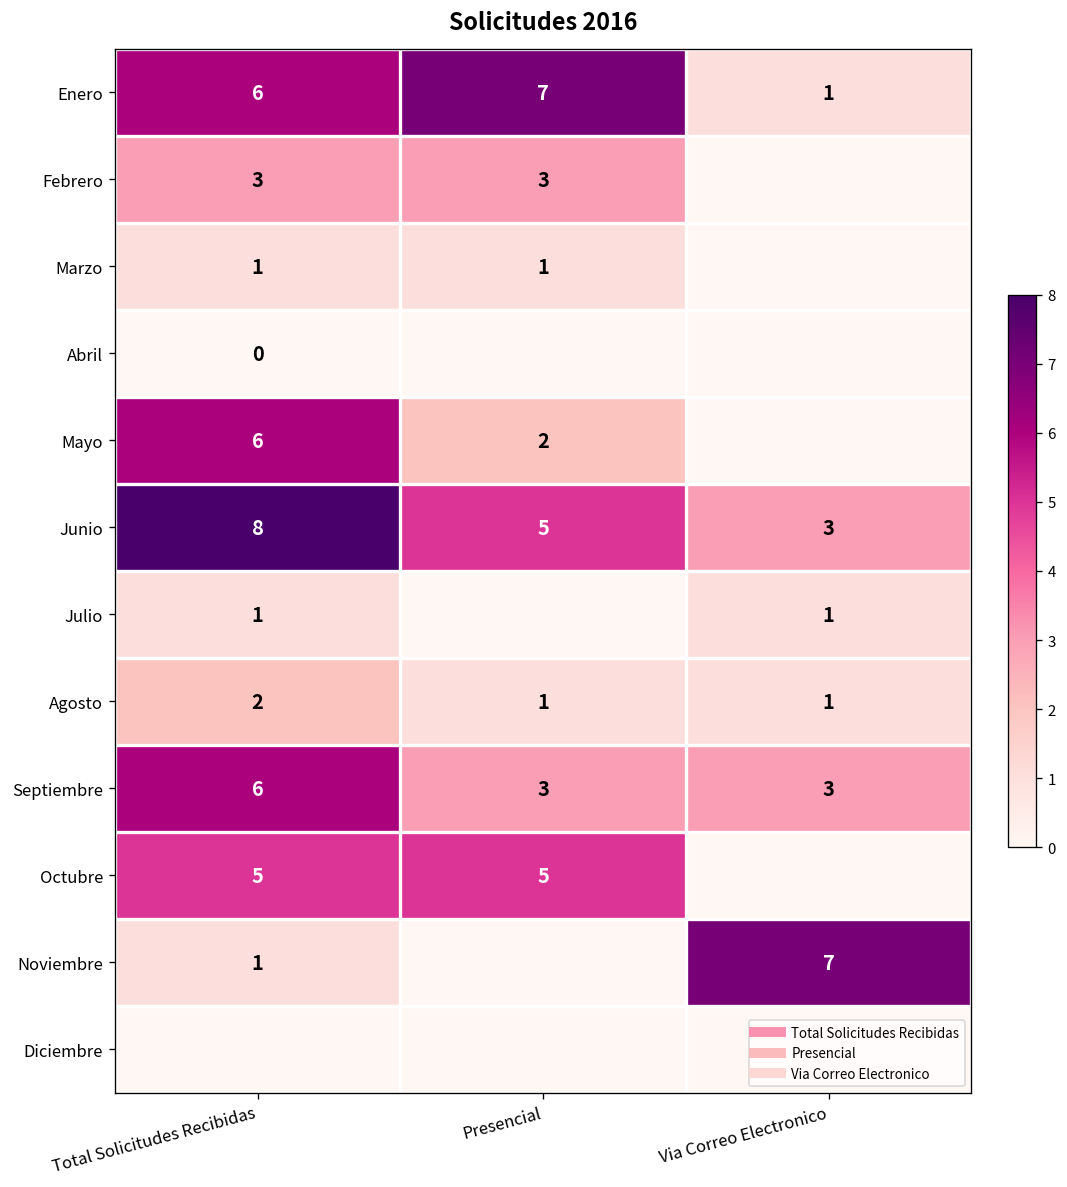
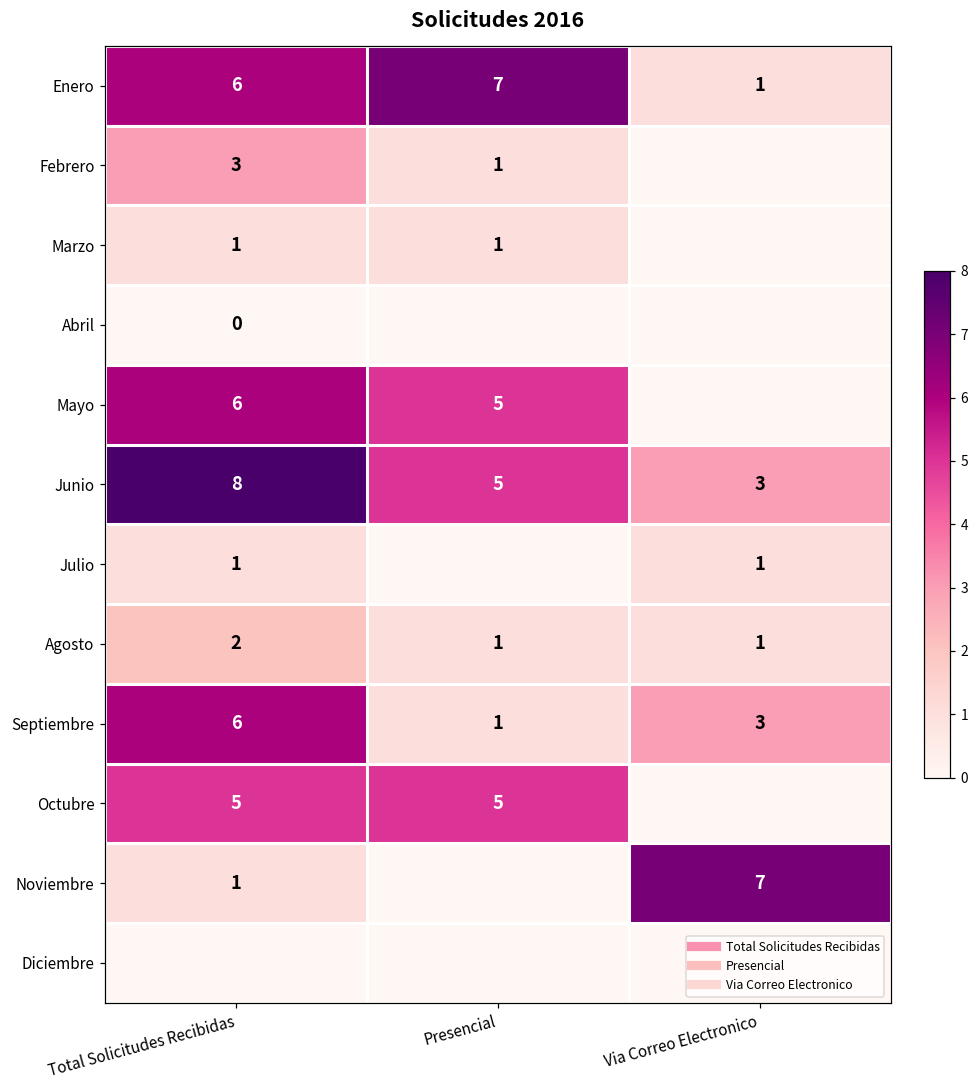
  {
    "Enero": {
      "Total Solicitudes Recibidas": 6,
      "Presencial": 7,
      "Via Correo Electronico": 1
    },
    "Febrero": {
      "Total Solicitudes Recibidas": 3,
-     "Presencial": 3
+     "Presencial": 1
    },
    "Marzo": {
      "Total Solicitudes Recibidas": 1,
      "Presencial": 1
    },
    "Abril": {
      "Total Solicitudes Recibidas": 0
    },
    "Mayo": {
      "Total Solicitudes Recibidas": 6,
-     "Presencial": 2
+     "Presencial": 5
    },
    "Junio": {
      "Total Solicitudes Recibidas": 8,
      "Presencial": 5,
      "Via Correo Electronico": 3
    },
    "Julio": {
      "Total Solicitudes Recibidas": 1,
      "Via Correo Electronico": 1
    },
    "Agosto": {
      "Total Solicitudes Recibidas": 2,
      "Presencial": 1,
      "Via Correo Electronico": 1
    },
    "Septiembre": {
      "Total Solicitudes Recibidas": 6,
-     "Presencial": 3,
+     "Presencial": 1,
      "Via Correo Electronico": 3
    },
    "Octubre": {
      "Total Solicitudes Recibidas": 5,
      "Presencial": 5
    },
    "Noviembre": {
      "Total Solicitudes Recibidas": 1,
      "Via Correo Electronico": 7
    }
  }
